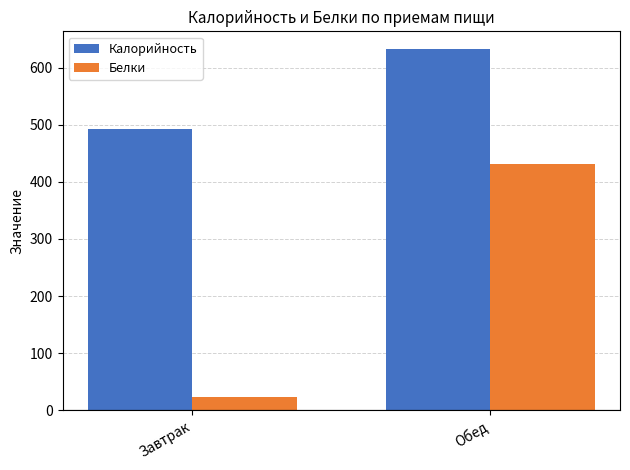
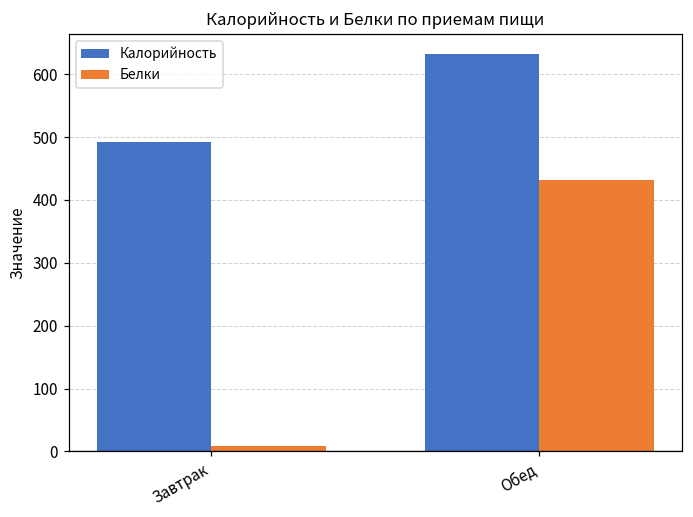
  {
    "Калорийность": {
      "Завтрак": 490,
      "Обед": 630
    },
    "Белки": {
-     "Завтрак": 20,
+     "Завтрак": 10,
      "Обед": 430
    }
  }
